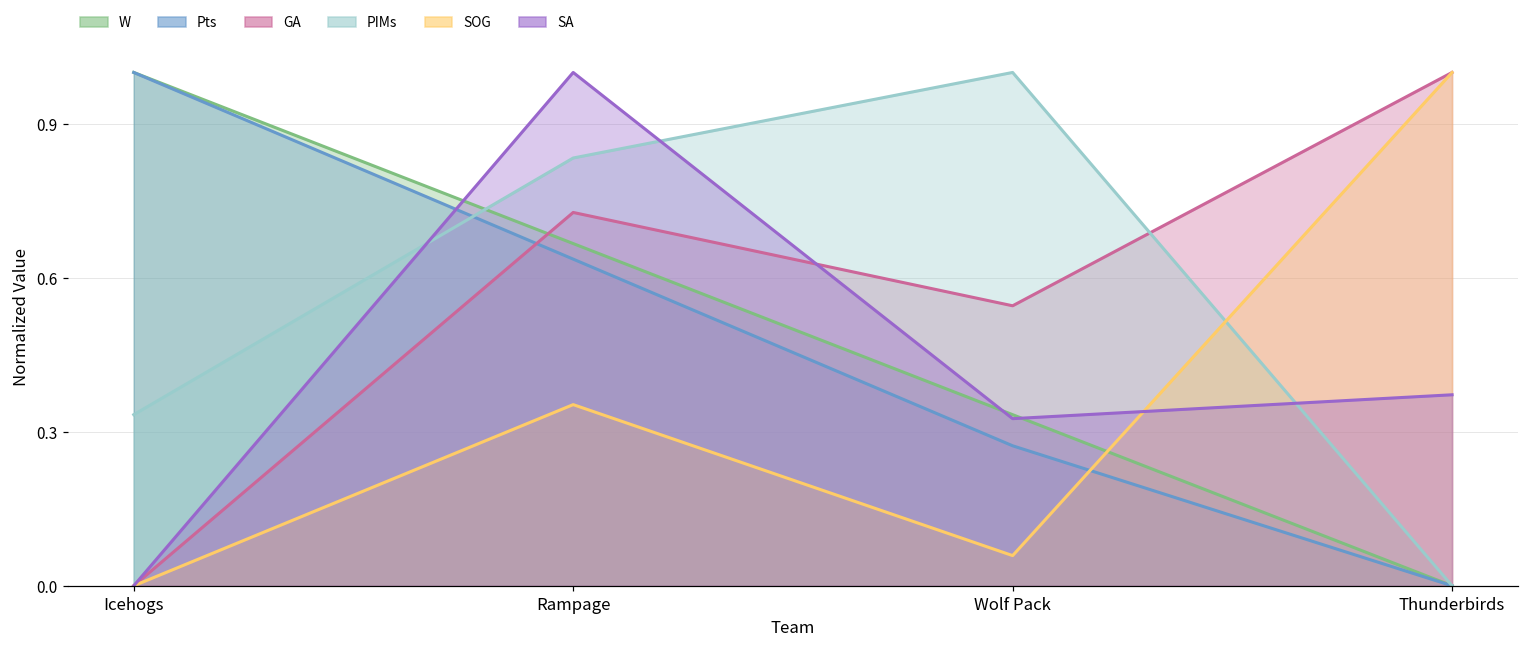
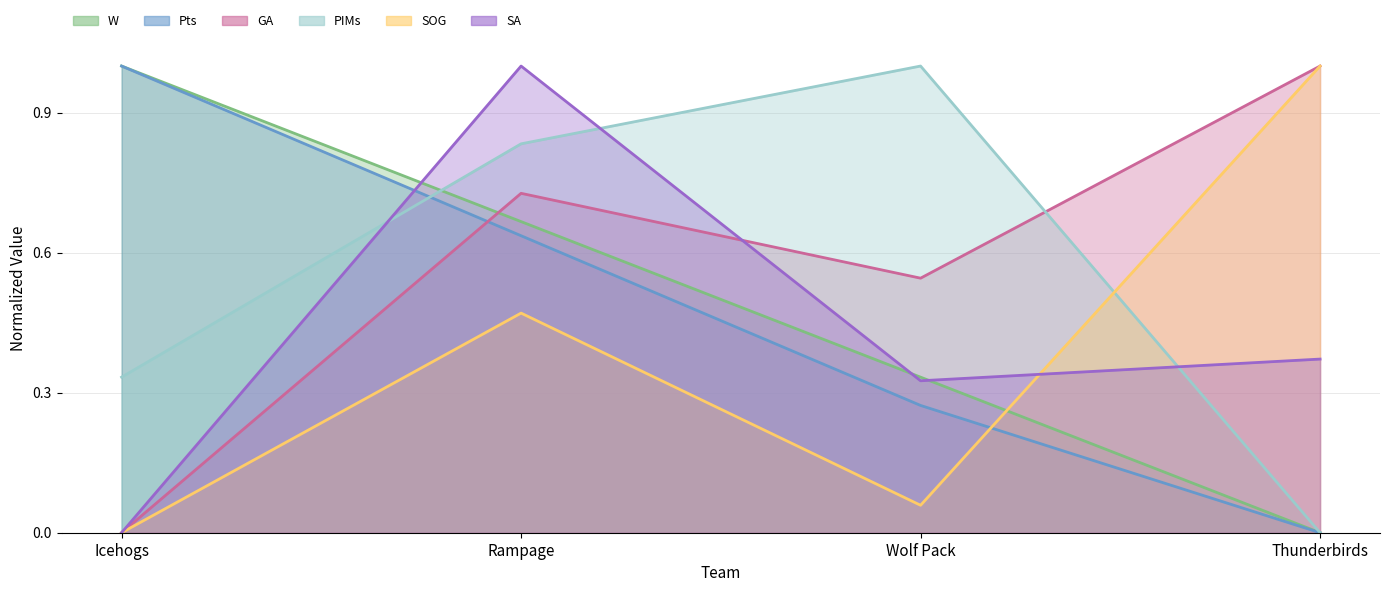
  {
    "SOG": {
-     "Rampage": 0.35,
+     "Rampage": 0.47,
      "Wolf Pack": 0.06
    }
  }
